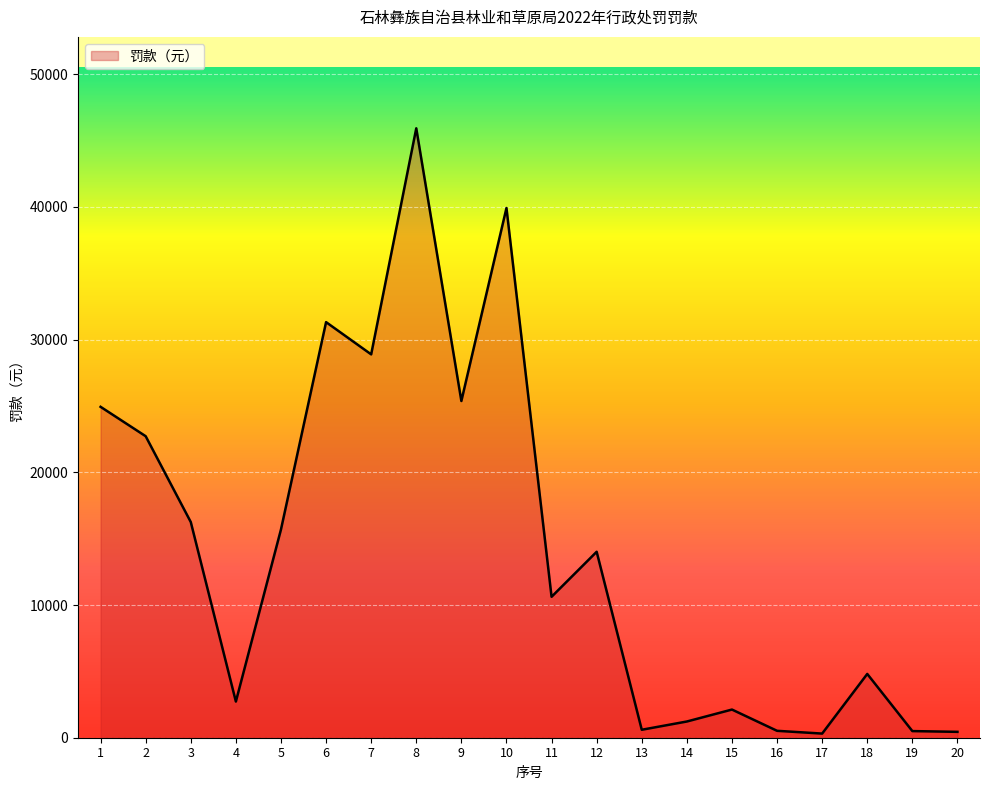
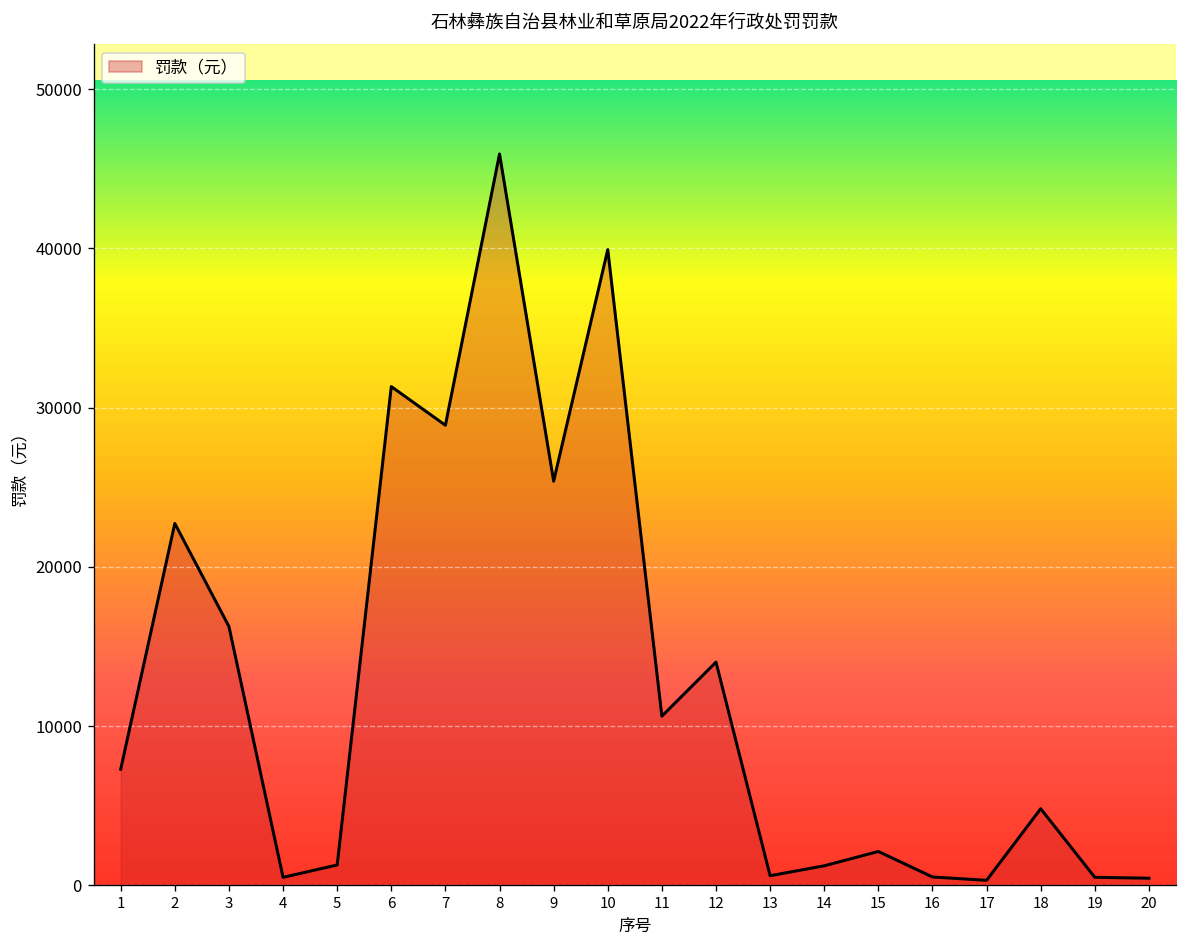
  {
-   "1": 24900,
+   "1": 7300,
    "2": 22700,
    "3": 16300,
-   "4": 2700,
-   "5": 15700,
+   "4": 500,
+   "5": 1300,
    "6": 31300,
    "7": 28900,
    "8": 45900,
    "9": 25400,
    "10": 39900,
    "11": 10600,
    "12": 14000,
    "13": 600,
    "14": 1200,
    "15": 2100,
    "16": 500,
    "17": 300,
    "18": 4800,
    "19": 500,
    "20": 400
  }
